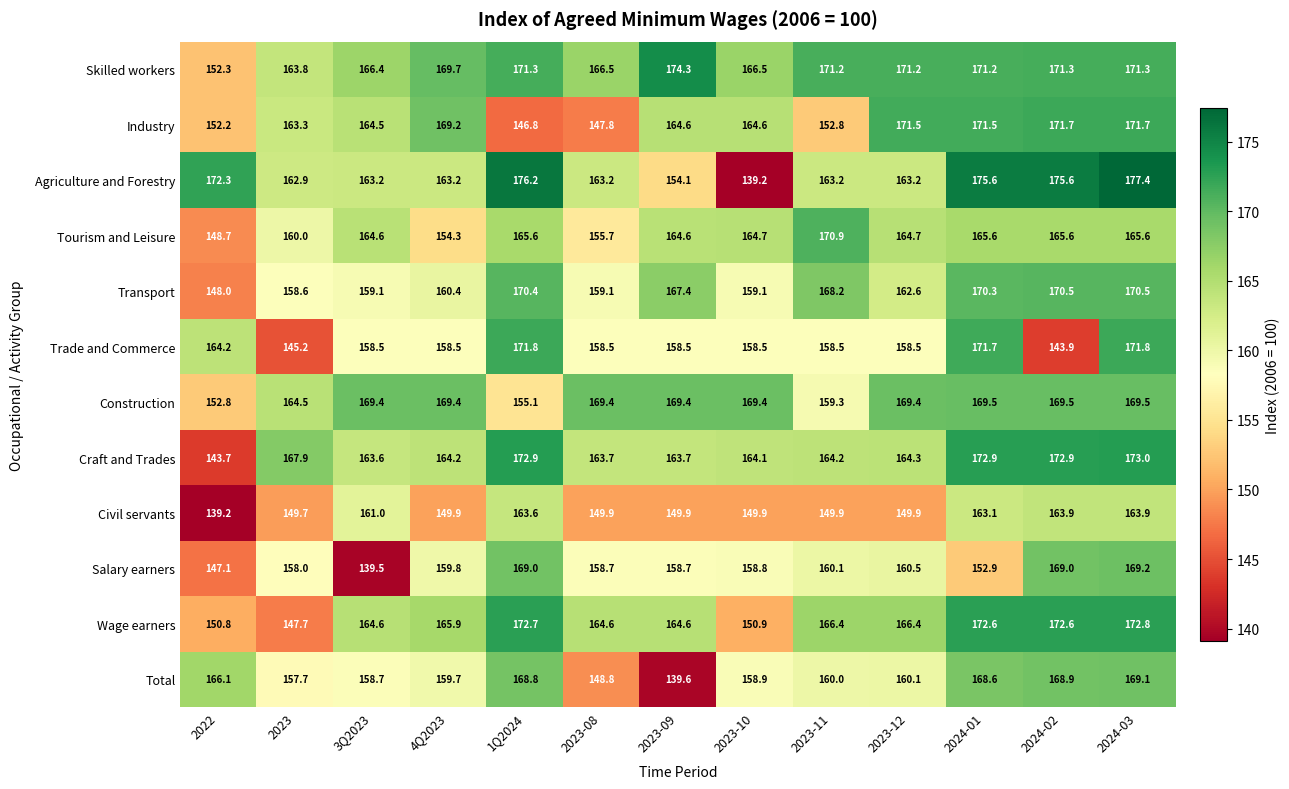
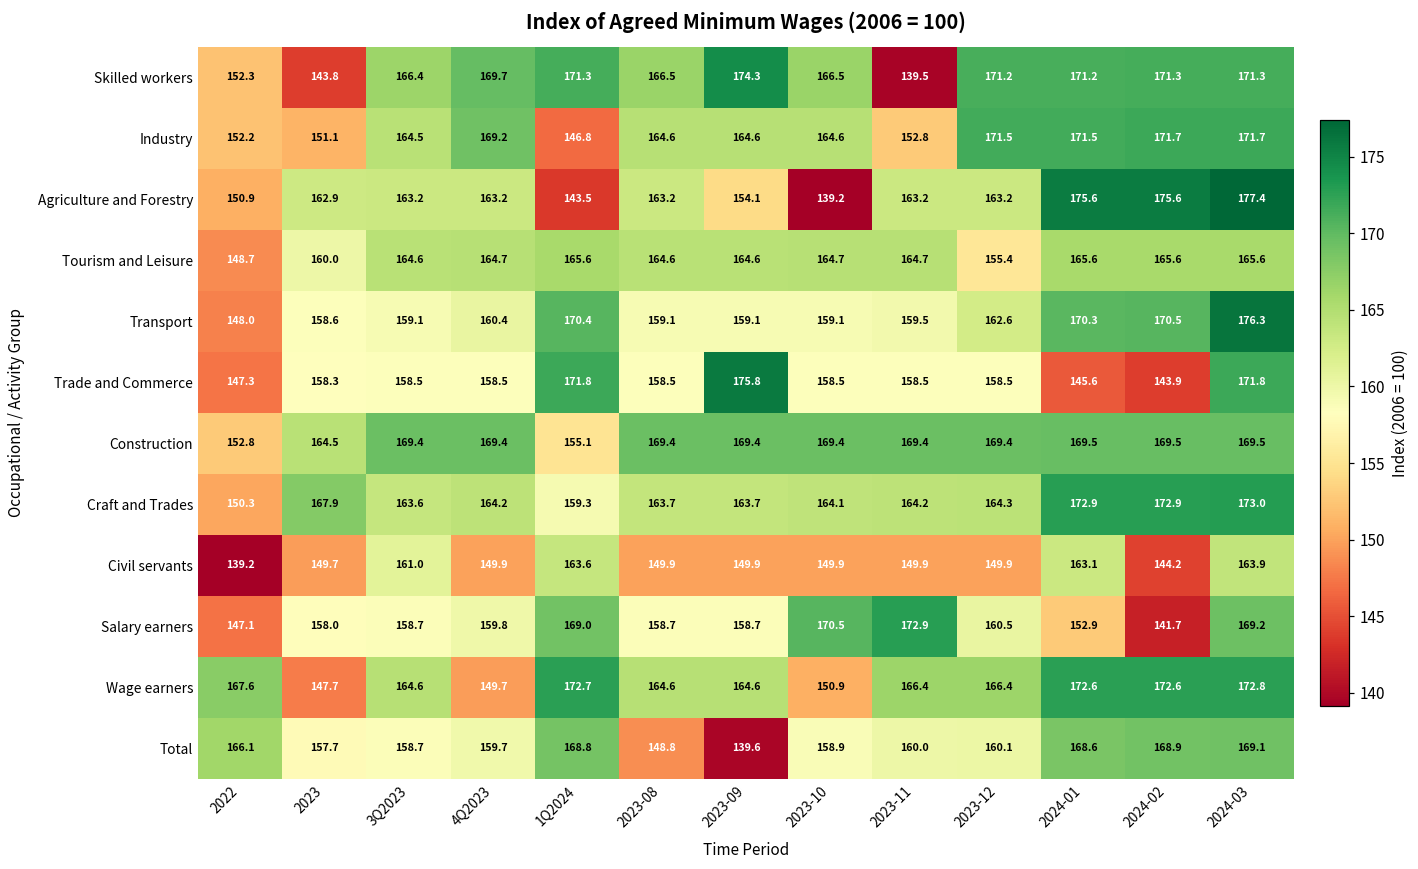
  {
    "Skilled workers": {
      "2022": 152.3,
-     "2023": 163.8,
+     "2023": 143.8,
      "3Q2023": 166.4,
      "4Q2023": 169.7,
      "1Q2024": 171.3,
      "2023-08": 166.5,
      "2023-09": 174.3,
      "2023-10": 166.5,
-     "2023-11": 171.2,
+     "2023-11": 139.5,
      "2023-12": 171.2,
      "2024-01": 171.2,
      "2024-02": 171.3,
      "2024-03": 171.3
    },
    "Industry": {
      "2022": 152.2,
-     "2023": 163.3,
+     "2023": 151.1,
      "3Q2023": 164.5,
      "4Q2023": 169.2,
      "1Q2024": 146.8,
-     "2023-08": 147.8,
+     "2023-08": 164.6,
      "2023-09": 164.6,
      "2023-10": 164.6,
      "2023-11": 152.8,
      "2023-12": 171.5,
      "2024-01": 171.5,
      "2024-02": 171.7,
      "2024-03": 171.7
    },
    "Agriculture and Forestry": {
-     "2022": 172.3,
+     "2022": 150.9,
      "2023": 162.9,
      "3Q2023": 163.2,
      "4Q2023": 163.2,
-     "1Q2024": 176.2,
+     "1Q2024": 143.5,
      "2023-08": 163.2,
      "2023-09": 154.1,
      "2023-10": 139.2,
      "2023-11": 163.2,
      "2023-12": 163.2,
      "2024-01": 175.6,
      "2024-02": 175.6,
      "2024-03": 177.4
    },
    "Tourism and Leisure": {
      "2022": 148.7,
      "2023": 160.0,
      "3Q2023": 164.6,
-     "4Q2023": 154.3,
+     "4Q2023": 164.7,
      "1Q2024": 165.6,
-     "2023-08": 155.7,
+     "2023-08": 164.6,
      "2023-09": 164.6,
      "2023-10": 164.7,
-     "2023-11": 170.9,
-     "2023-12": 164.7,
+     "2023-11": 164.7,
+     "2023-12": 155.4,
      "2024-01": 165.6,
      "2024-02": 165.6,
      "2024-03": 165.6
    },
    "Transport": {
      "2022": 148.0,
      "2023": 158.6,
      "3Q2023": 159.1,
      "4Q2023": 160.4,
      "1Q2024": 170.4,
      "2023-08": 159.1,
-     "2023-09": 167.4,
+     "2023-09": 159.1,
      "2023-10": 159.1,
-     "2023-11": 168.2,
+     "2023-11": 159.5,
      "2023-12": 162.6,
      "2024-01": 170.3,
      "2024-02": 170.5,
-     "2024-03": 170.5
+     "2024-03": 176.3
    },
    "Trade and Commerce": {
-     "2022": 164.2,
-     "2023": 145.2,
+     "2022": 147.3,
+     "2023": 158.3,
      "3Q2023": 158.5,
      "4Q2023": 158.5,
      "1Q2024": 171.8,
      "2023-08": 158.5,
-     "2023-09": 158.5,
+     "2023-09": 175.8,
      "2023-10": 158.5,
      "2023-11": 158.5,
      "2023-12": 158.5,
-     "2024-01": 171.7,
+     "2024-01": 145.6,
      "2024-02": 143.9,
      "2024-03": 171.8
    },
    "Construction": {
      "2022": 152.8,
      "2023": 164.5,
      "3Q2023": 169.4,
      "4Q2023": 169.4,
      "1Q2024": 155.1,
      "2023-08": 169.4,
      "2023-09": 169.4,
      "2023-10": 169.4,
-     "2023-11": 159.3,
+     "2023-11": 169.4,
      "2023-12": 169.4,
      "2024-01": 169.5,
      "2024-02": 169.5,
      "2024-03": 169.5
    },
    "Craft and Trades": {
-     "2022": 143.7,
+     "2022": 150.3,
      "2023": 167.9,
      "3Q2023": 163.6,
      "4Q2023": 164.2,
-     "1Q2024": 172.9,
+     "1Q2024": 159.3,
      "2023-08": 163.7,
      "2023-09": 163.7,
      "2023-10": 164.1,
      "2023-11": 164.2,
      "2023-12": 164.3,
      "2024-01": 172.9,
      "2024-02": 172.9,
      "2024-03": 173.0
    },
    "Civil servants": {
      "2022": 139.2,
      "2023": 149.7,
      "3Q2023": 161.0,
      "4Q2023": 149.9,
      "1Q2024": 163.6,
      "2023-08": 149.9,
      "2023-09": 149.9,
      "2023-10": 149.9,
      "2023-11": 149.9,
      "2023-12": 149.9,
      "2024-01": 163.1,
-     "2024-02": 163.9,
+     "2024-02": 144.2,
      "2024-03": 163.9
    },
    "Salary earners": {
      "2022": 147.1,
      "2023": 158.0,
-     "3Q2023": 139.5,
+     "3Q2023": 158.7,
      "4Q2023": 159.8,
      "1Q2024": 169.0,
      "2023-08": 158.7,
      "2023-09": 158.7,
-     "2023-10": 158.8,
-     "2023-11": 160.1,
+     "2023-10": 170.5,
+     "2023-11": 172.9,
      "2023-12": 160.5,
      "2024-01": 152.9,
-     "2024-02": 169.0,
+     "2024-02": 141.7,
      "2024-03": 169.2
    },
    "Wage earners": {
-     "2022": 150.8,
+     "2022": 167.6,
      "2023": 147.7,
      "3Q2023": 164.6,
-     "4Q2023": 165.9,
+     "4Q2023": 149.7,
      "1Q2024": 172.7,
      "2023-08": 164.6,
      "2023-09": 164.6,
      "2023-10": 150.9,
      "2023-11": 166.4,
      "2023-12": 166.4,
      "2024-01": 172.6,
      "2024-02": 172.6,
      "2024-03": 172.8
    },
    "Total": {
      "2022": 166.1,
      "2023": 157.7,
      "3Q2023": 158.7,
      "4Q2023": 159.7,
      "1Q2024": 168.8,
      "2023-08": 148.8,
      "2023-09": 139.6,
      "2023-10": 158.9,
      "2023-11": 160.0,
      "2023-12": 160.1,
      "2024-01": 168.6,
      "2024-02": 168.9,
      "2024-03": 169.1
    }
  }
